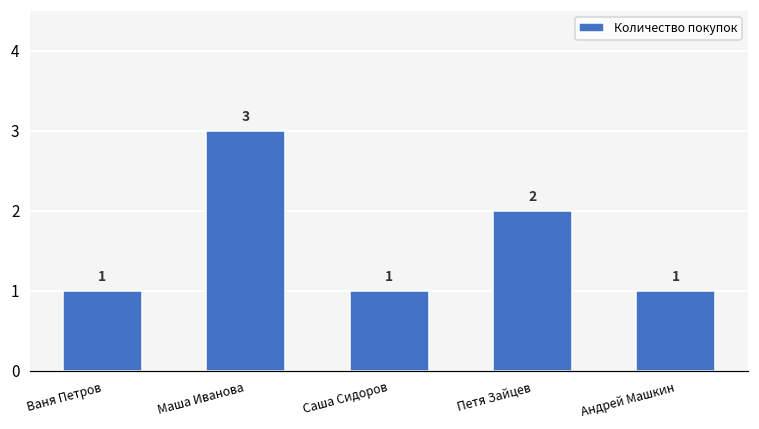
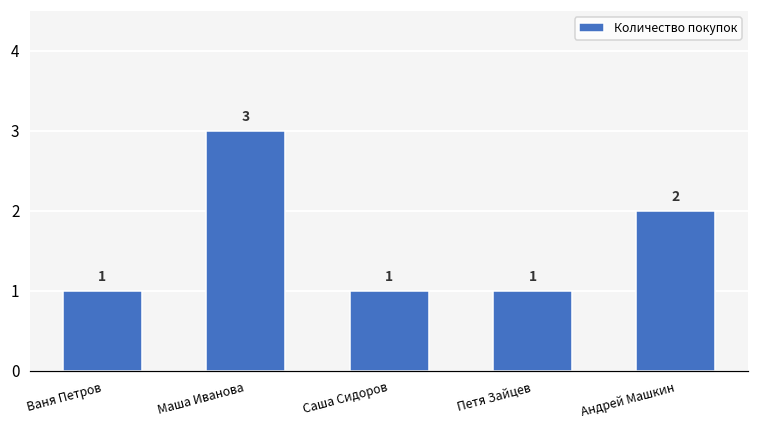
  {
    "Ваня Петров": 1,
    "Маша Иванова": 3,
    "Саша Сидоров": 1,
-   "Петя Зайцев": 2,
-   "Андрей Машкин": 1
+   "Петя Зайцев": 1,
+   "Андрей Машкин": 2
  }
